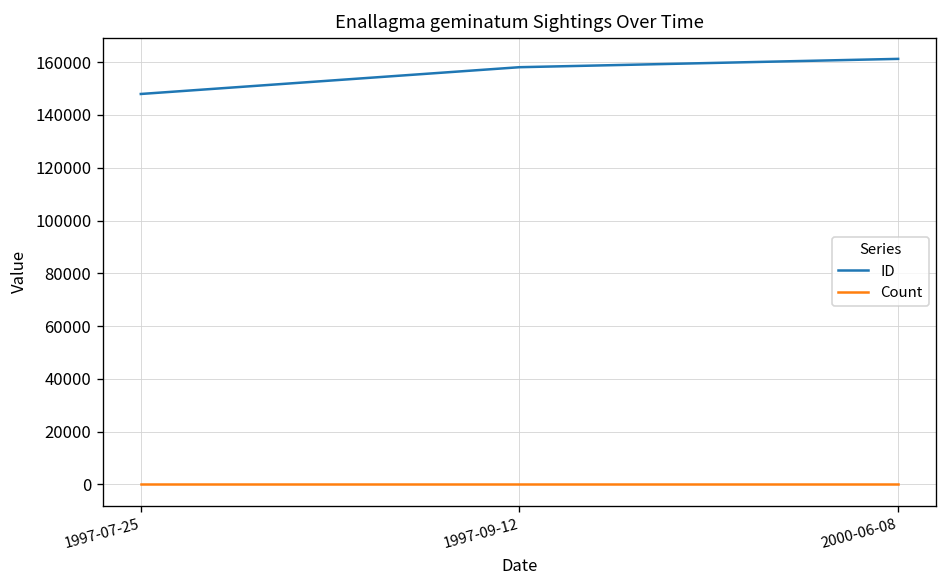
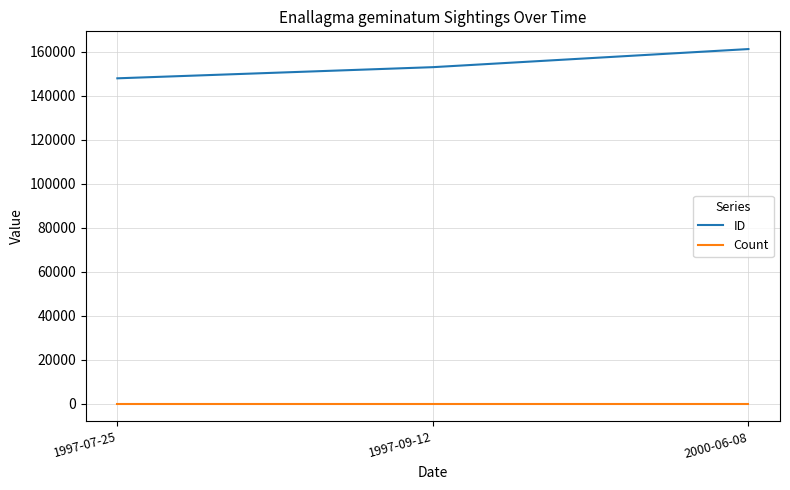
  {
    "ID": {
      "1997-07-25": 148000,
-     "1997-09-12": 158000,
+     "1997-09-12": 153000,
      "2000-06-08": 161000
    },
    "Count": {
      "1997-07-25": 0,
      "1997-09-12": 0,
      "2000-06-08": 0
    }
  }
